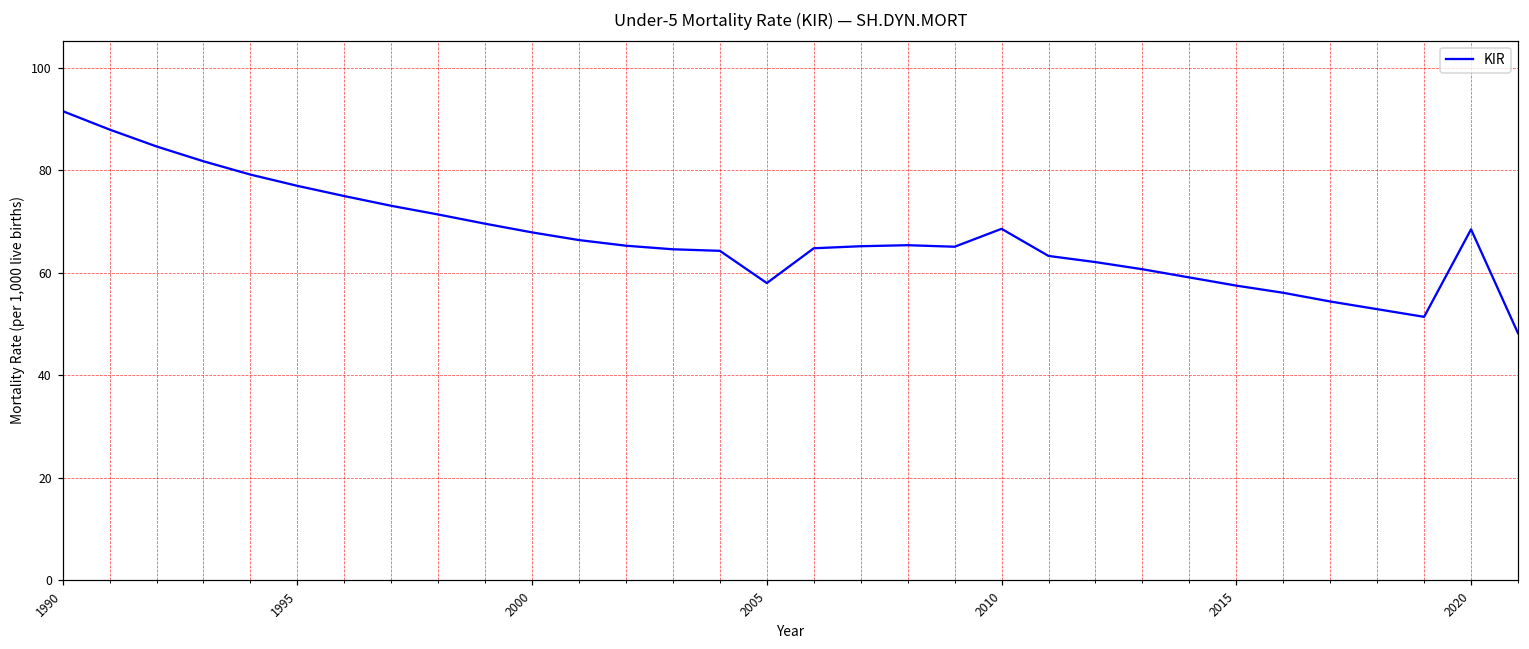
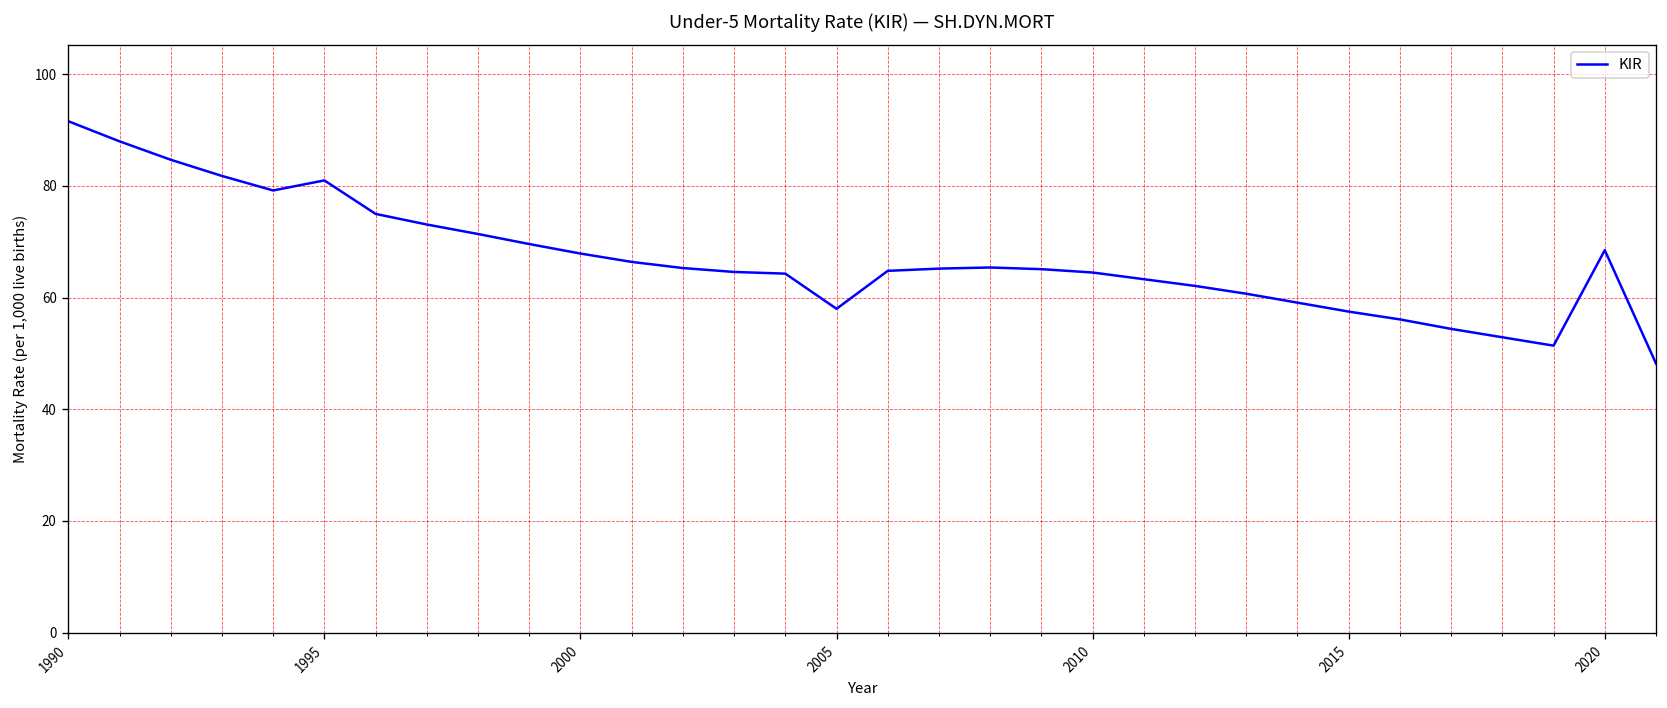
  {
    "1990": 92,
-   "1995": 77,
+   "1995": 81,
    "2000": 68,
    "2005": 58,
-   "2010": 69,
+   "2010": 65,
    "2015": 58,
    "2020": 69
  }
